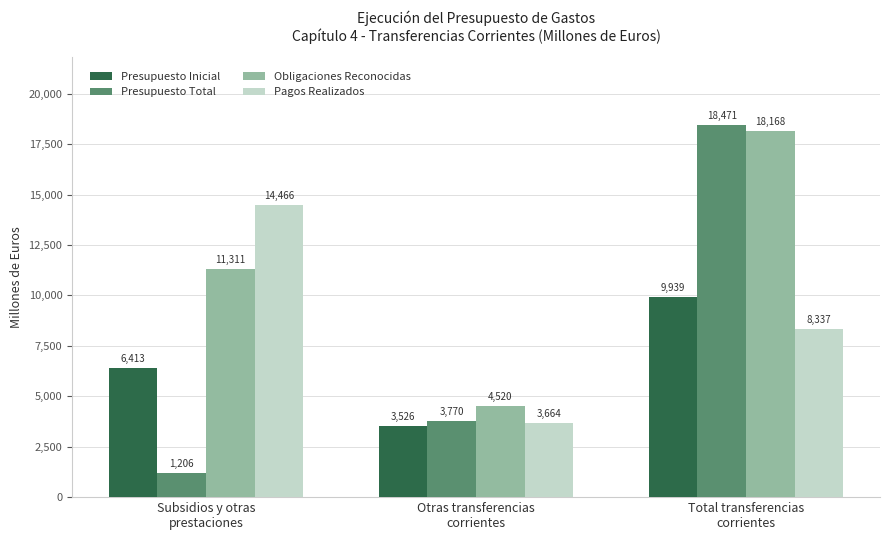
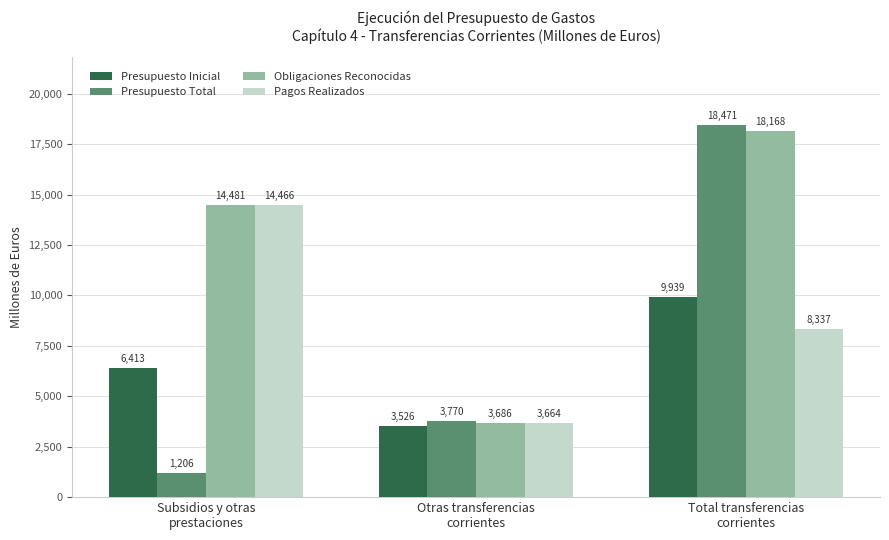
  {
    "Presupuesto Inicial": {
      "Subsidios y otras prestaciones": "6,413",
      "Otras transferencias corrientes": "3,526",
      "Total transferencias corrientes": "9,939"
    },
    "Presupuesto Total": {
      "Subsidios y otras prestaciones": "1,206",
      "Otras transferencias corrientes": "3,770",
      "Total transferencias corrientes": "18,471"
    },
    "Obligaciones Reconocidas": {
-     "Subsidios y otras prestaciones": "11,311",
-     "Otras transferencias corrientes": "4,520",
+     "Subsidios y otras prestaciones": "14,481",
+     "Otras transferencias corrientes": "3,686",
      "Total transferencias corrientes": "18,168"
    },
    "Pagos Realizados": {
      "Subsidios y otras prestaciones": "14,466",
      "Otras transferencias corrientes": "3,664",
      "Total transferencias corrientes": "8,337"
    }
  }
